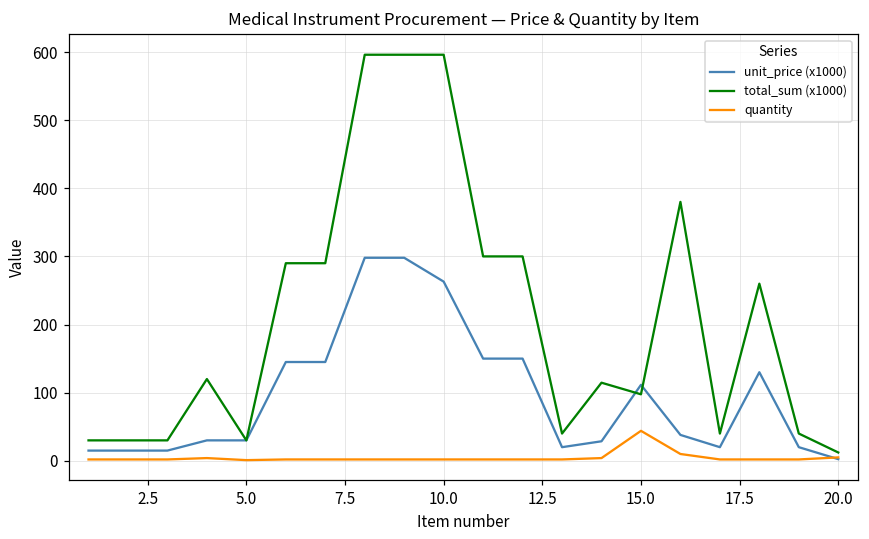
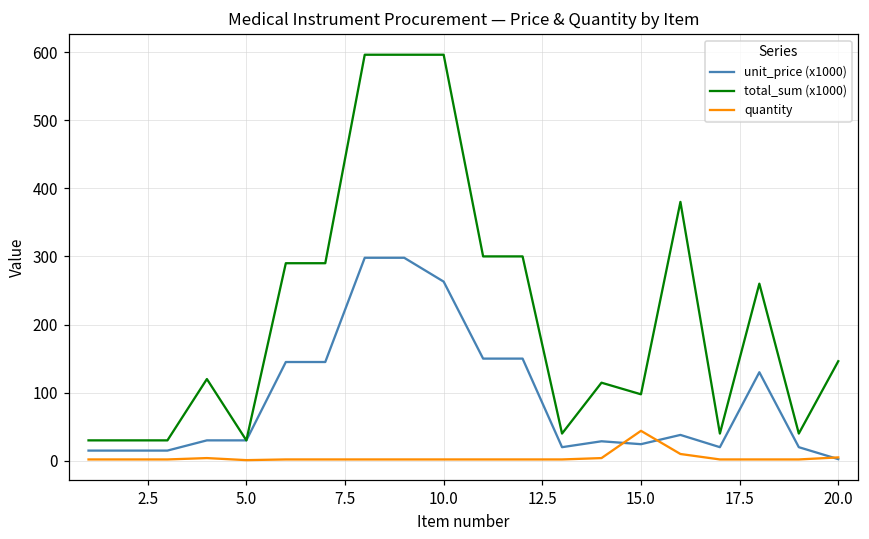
  {
    "unit_price (x1000)": {
      "10.0": 260,
-     "15.0": 110
+     "15.0": 20
    },
    "total_sum (x1000)": {
      "10.0": 600,
      "15.0": 100,
-     "20.0": 10
+     "20.0": 150
    },
    "quantity": {
      "5.0": 0,
      "10.0": 0,
      "15.0": 40
    }
  }
